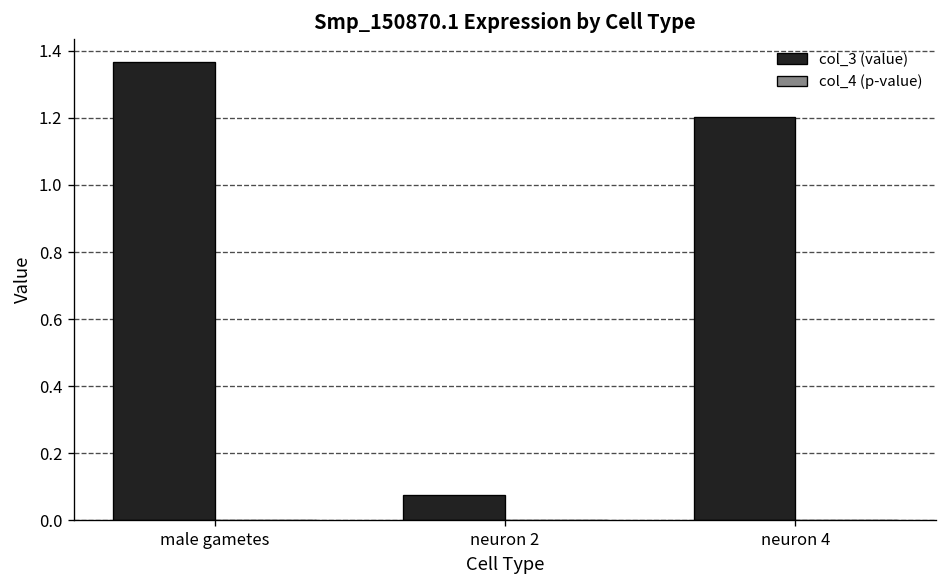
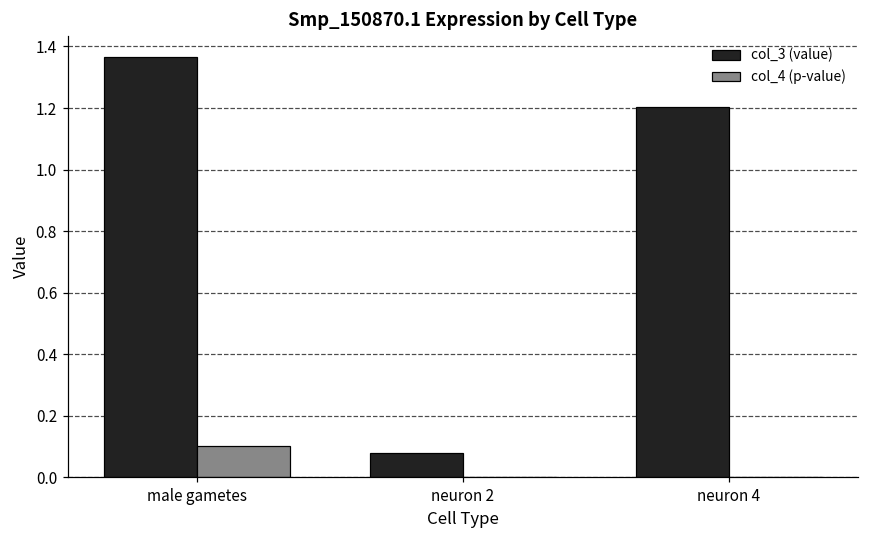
  {
    "col_3 (value)": {
      "male gametes": 1.37,
      "neuron 2": 0.08,
      "neuron 4": 1.2
    },
    "col_4 (p-value)": {
-     "male gametes": 0.0
+     "male gametes": 0.1
    }
  }
